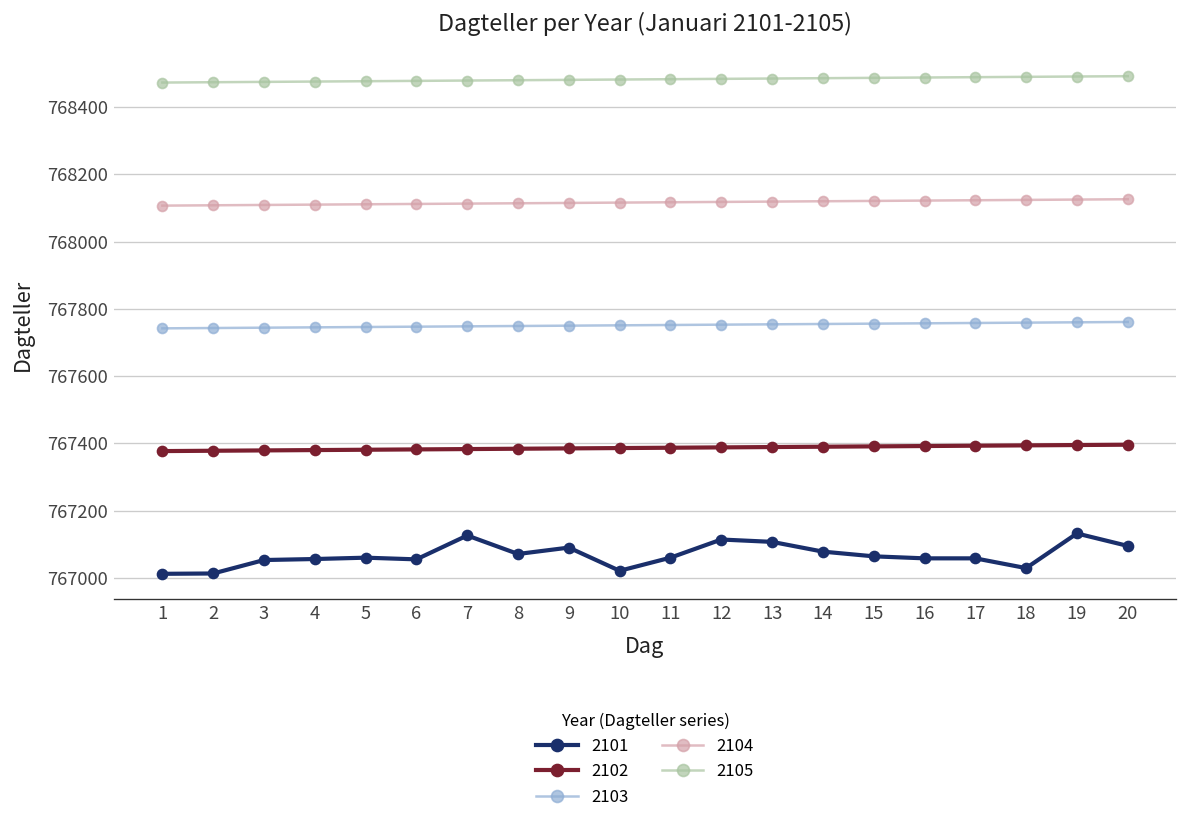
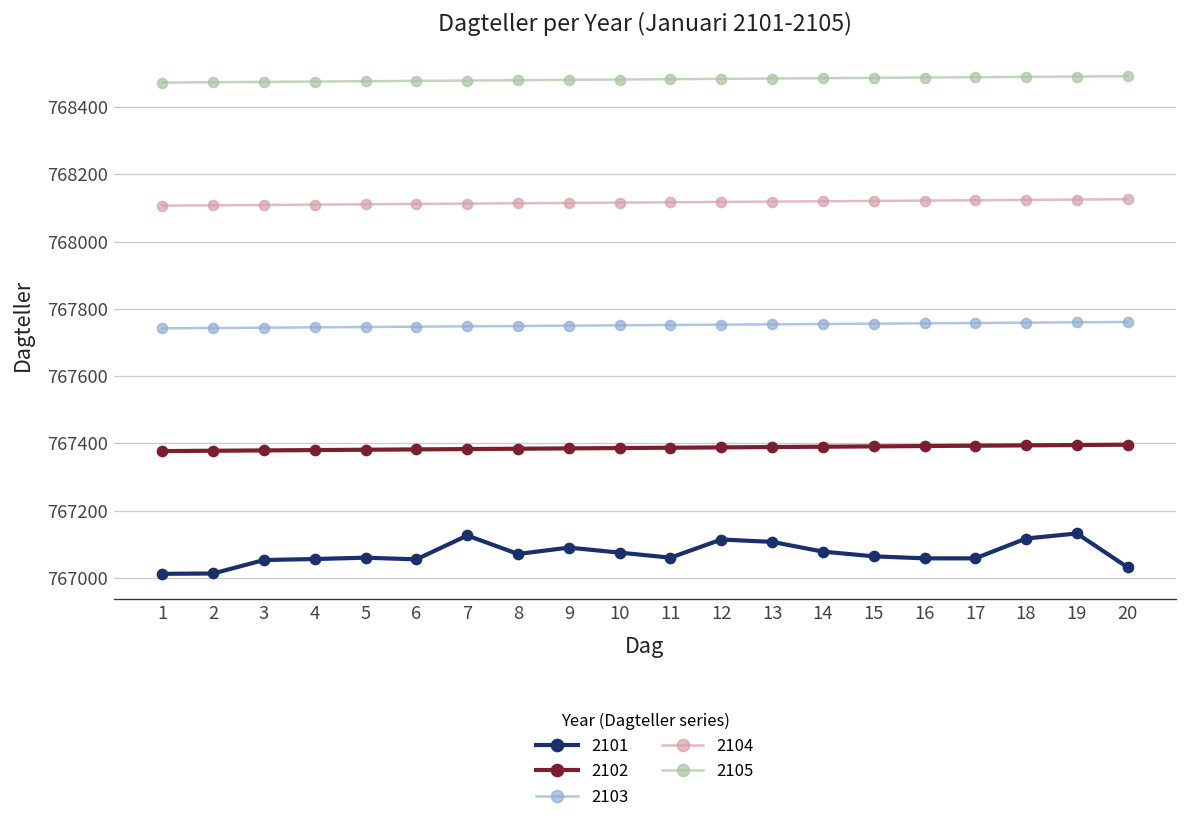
  {
    "2101": {
      "1": 767010,
      "2": 767010,
      "3": 767050,
      "4": 767060,
      "5": 767060,
      "6": 767060,
      "7": 767130,
      "8": 767070,
      "9": 767090,
-     "10": 767020,
+     "10": 767080,
      "11": 767060,
      "12": 767110,
      "13": 767110,
      "14": 767080,
      "15": 767060,
      "16": 767060,
      "17": 767060,
-     "18": 767030,
+     "18": 767120,
      "19": 767130,
-     "20": 767100
+     "20": 767030
    },
    "2102": {
      "1": 767380,
      "2": 767380,
      "3": 767380,
      "4": 767380,
      "5": 767380,
      "6": 767380,
      "7": 767380,
      "8": 767380,
      "9": 767390,
      "10": 767390,
      "11": 767390,
      "12": 767390,
      "13": 767390,
      "14": 767390,
      "15": 767390,
      "16": 767390,
      "17": 767390,
      "18": 767390,
      "19": 767400,
      "20": 767400
    },
    "2103": {
      "1": 767740,
      "2": 767740,
      "3": 767740,
      "4": 767750,
      "5": 767750,
      "6": 767750,
      "7": 767750,
      "8": 767750,
      "9": 767750,
      "10": 767750,
      "11": 767750,
      "12": 767750,
      "13": 767750,
      "14": 767760,
      "15": 767760,
      "16": 767760,
      "17": 767760,
      "18": 767760,
      "19": 767760,
      "20": 767760
    }
  }
